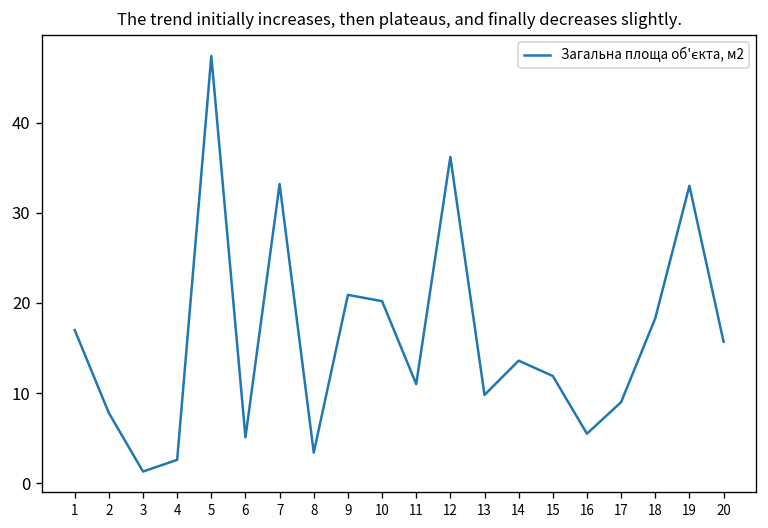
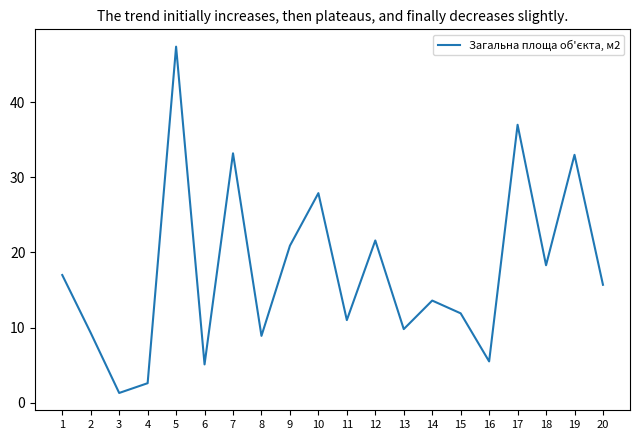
  {
    "1": 17,
-   "2": 8,
+   "2": 9,
    "3": 1,
    "4": 3,
    "5": 47,
    "6": 5,
    "7": 33,
-   "8": 3,
+   "8": 9,
    "9": 21,
-   "10": 20,
+   "10": 28,
    "11": 11,
-   "12": 36,
+   "12": 22,
    "13": 10,
    "14": 14,
    "15": 12,
    "16": 6,
-   "17": 9,
+   "17": 37,
    "18": 18,
    "19": 33,
    "20": 16
  }
